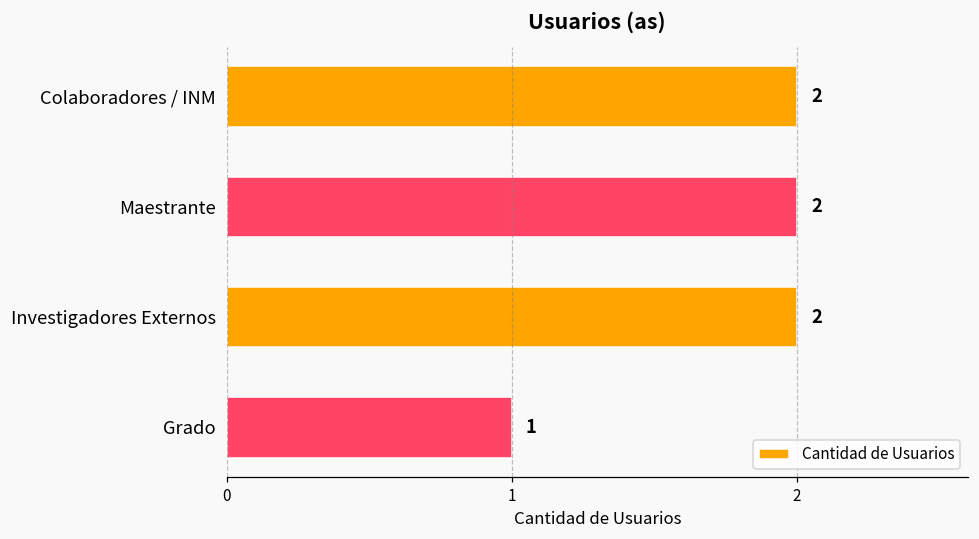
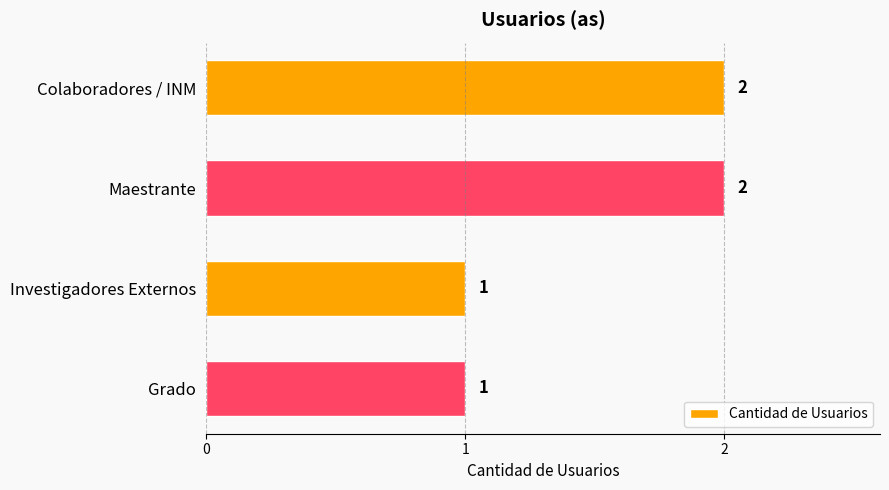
  {
    "Colaboradores / INM": 2,
    "Maestrante": 2,
-   "Investigadores Externos": 2,
+   "Investigadores Externos": 1,
    "Grado": 1
  }
